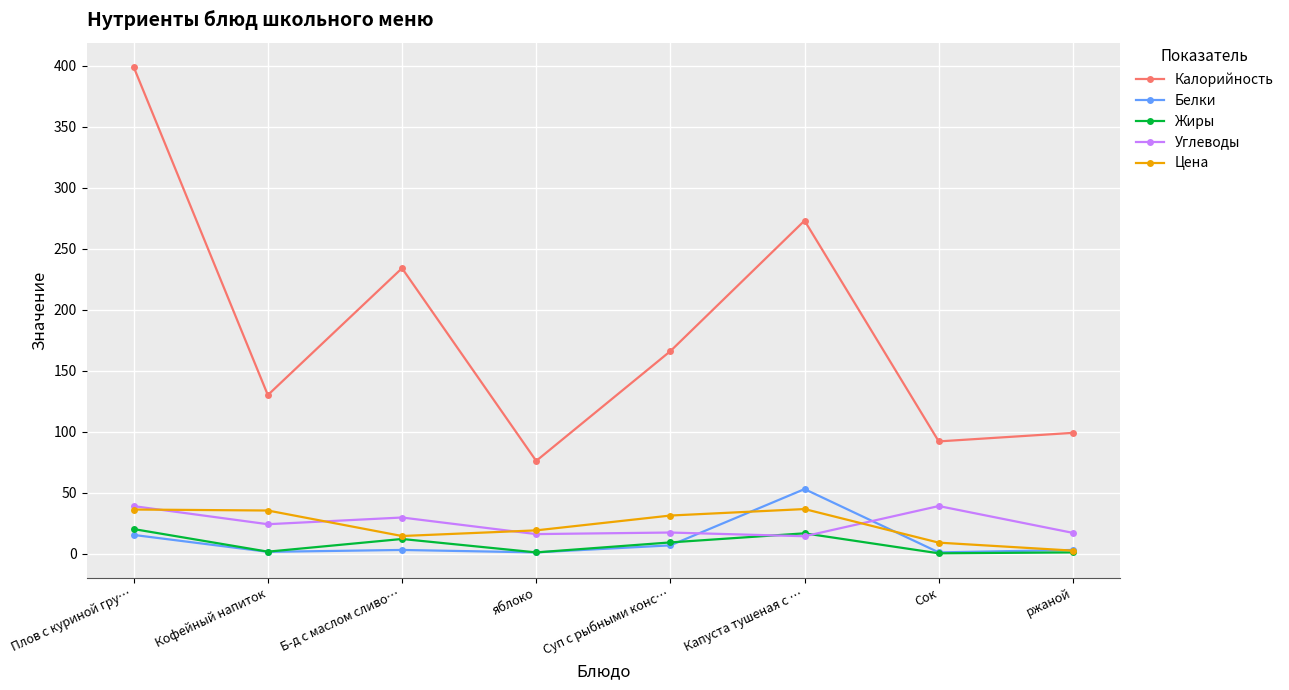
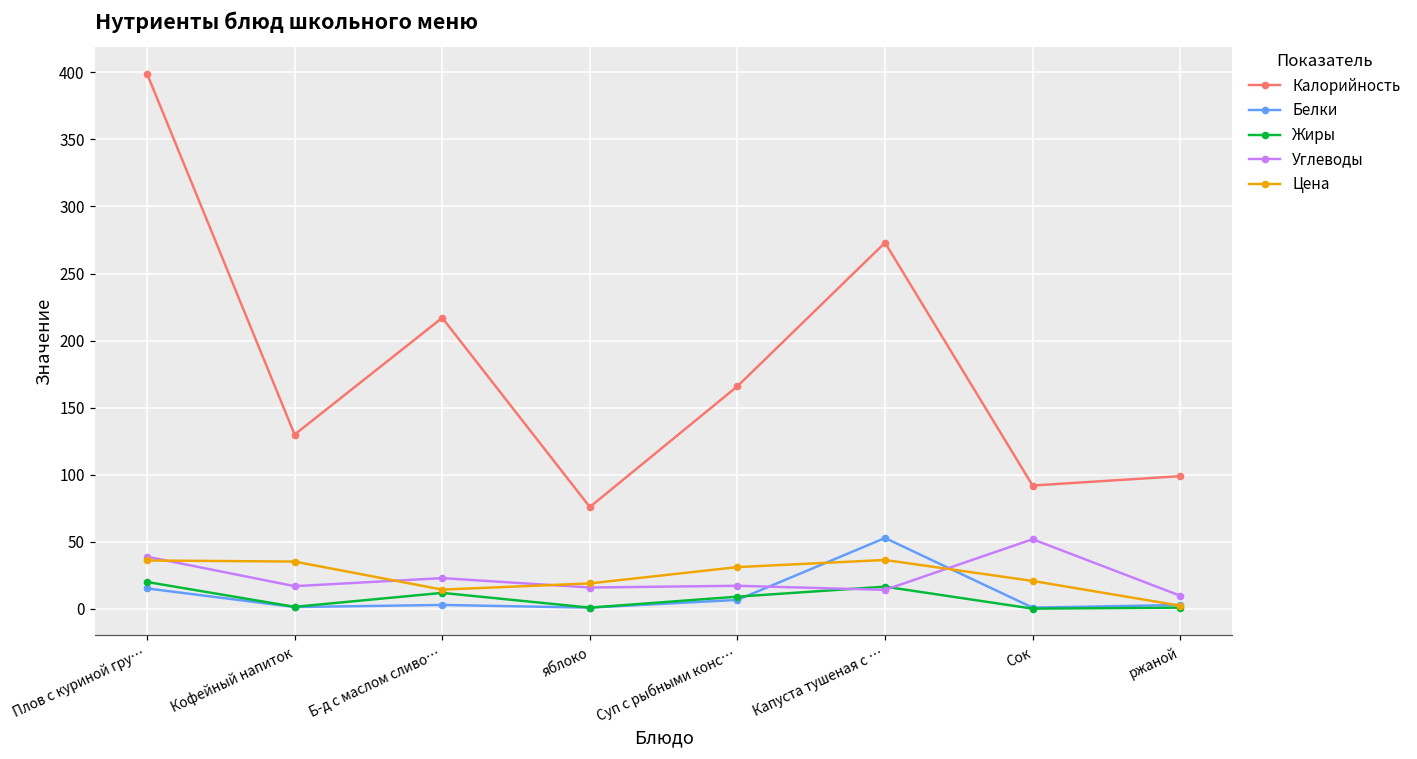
  {
    "Калорийность": {
      "Плов с куриной гру…": 399,
      "Кофейный напиток": 130,
-     "Б-д с маслом сливо…": 234,
+     "Б-д с маслом сливо…": 217,
      "яблоко": 76,
      "Суп с рыбными конс…": 166,
      "Капуста тушеная с …": 273,
      "Сок": 92,
      "ржаной": 99
    },
    "Белки": {
      "Плов с куриной гру…": 15,
      "Б-д с маслом сливо…": 3,
      "Суп с рыбными конс…": 7,
      "Капуста тушеная с …": 53
    },
    "Жиры": {
      "Плов с куриной гру…": 20,
      "Б-д с маслом сливо…": 12,
      "Суп с рыбными конс…": 9,
      "Капуста тушеная с …": 17
    },
    "Углеводы": {
      "Плов с куриной гру…": 39,
-     "Кофейный напиток": 24,
-     "Б-д с маслом сливо…": 30,
+     "Кофейный напиток": 17,
+     "Б-д с маслом сливо…": 23,
      "яблоко": 16,
      "Суп с рыбными конс…": 17,
      "Капуста тушеная с …": 14,
-     "Сок": 39,
-     "ржаной": 17
+     "Сок": 52,
+     "ржаной": 10
    },
    "Цена": {
      "Плов с куриной гру…": 36,
      "Кофейный напиток": 35,
      "Б-д с маслом сливо…": 14,
      "яблоко": 19,
      "Суп с рыбными конс…": 31,
      "Капуста тушеная с …": 37,
-     "Сок": 9
+     "Сок": 21
    }
  }
